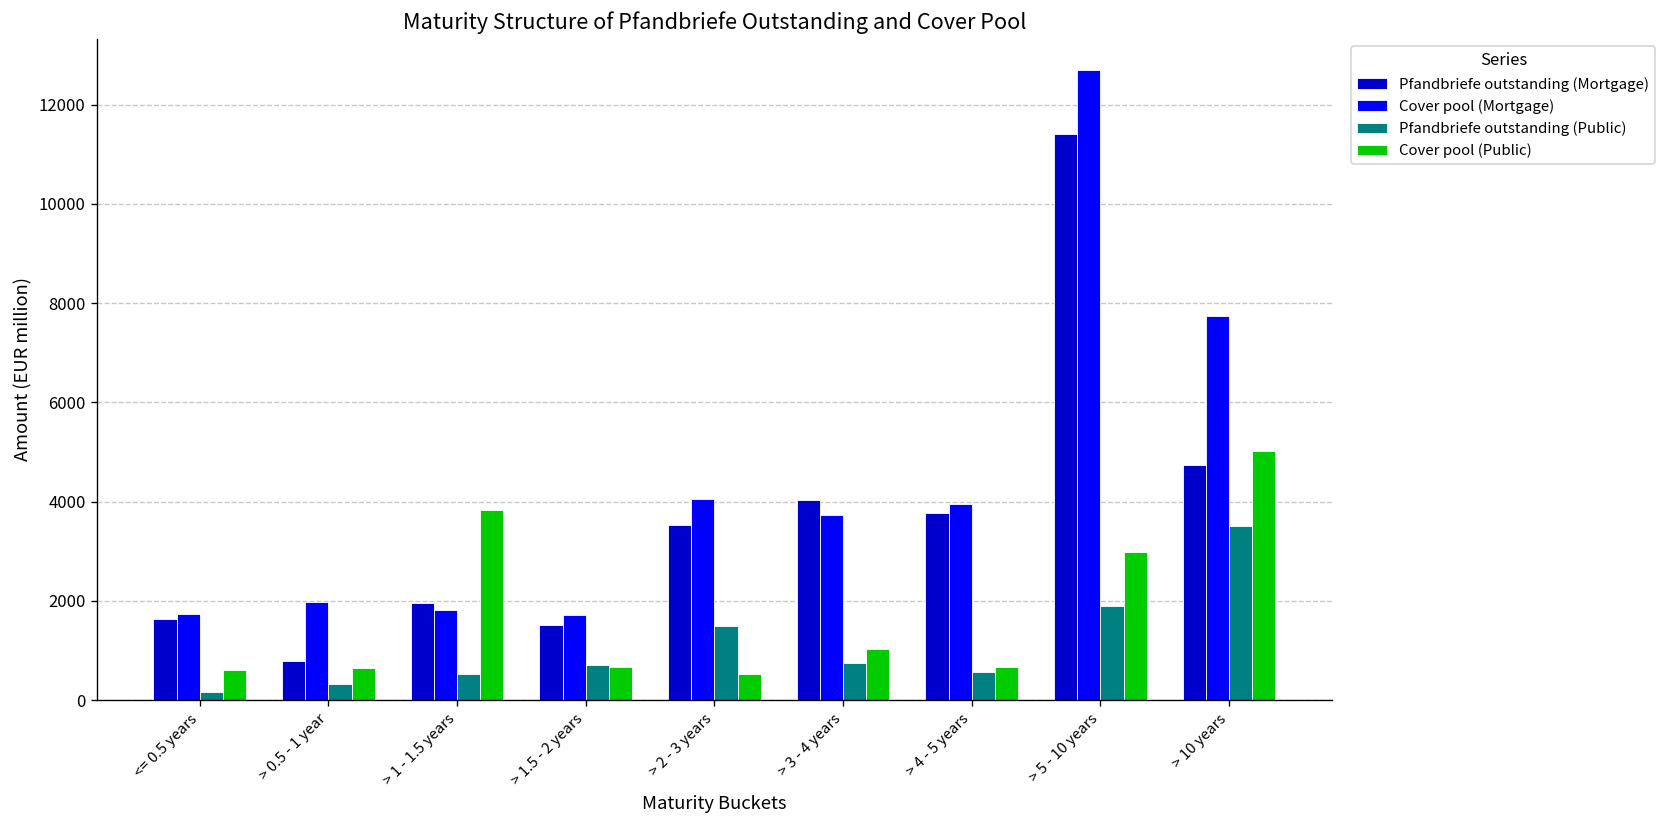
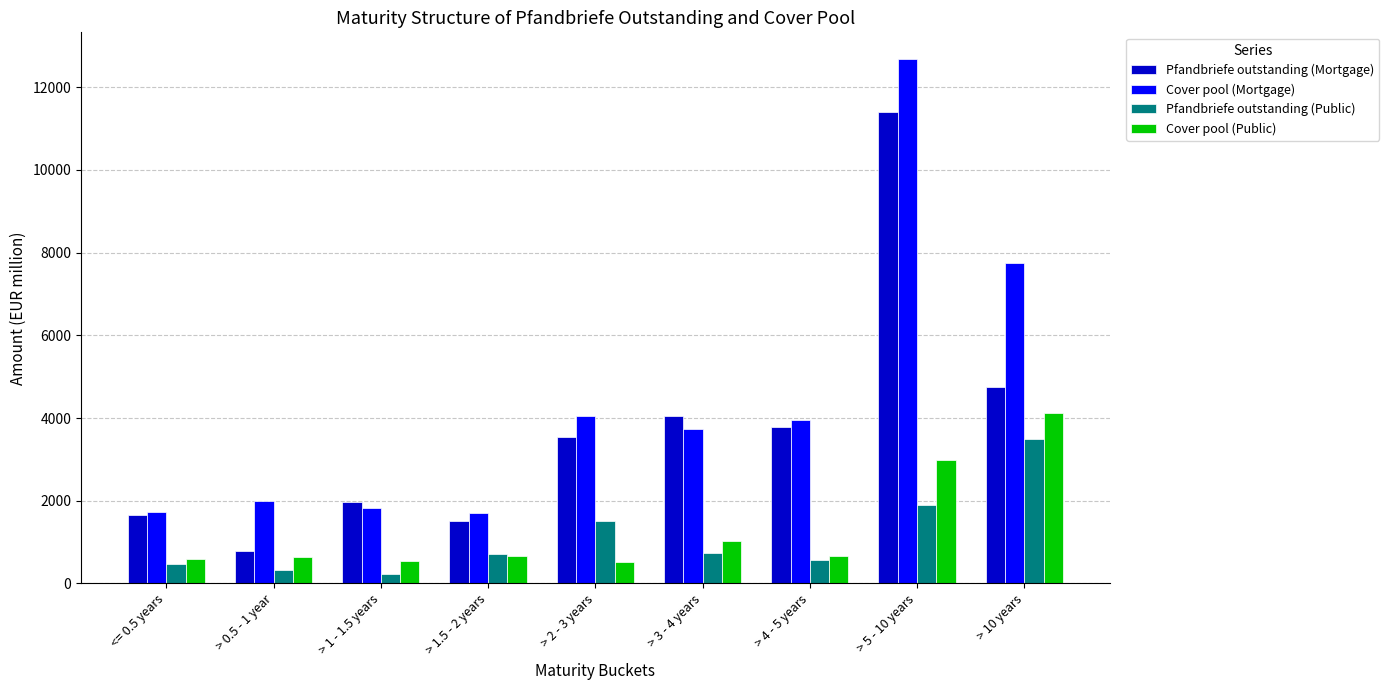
  {
    "Pfandbriefe outstanding (Public)": {
-     "<= 0.5 years": 200,
+     "<= 0.5 years": 500,
      "> 0.5 - 1 year": 300,
-     "> 1 - 1.5 years": 500,
+     "> 1 - 1.5 years": 200,
      "> 1.5 - 2 years": 700,
      "> 2 - 3 years": 1500,
      "> 3 - 4 years": 700,
      "> 4 - 5 years": 600,
      "> 5 - 10 years": 1900,
      "> 10 years": 3500
    },
    "Cover pool (Public)": {
      "<= 0.5 years": 600,
      "> 0.5 - 1 year": 700,
-     "> 1 - 1.5 years": 3800,
+     "> 1 - 1.5 years": 500,
      "> 1.5 - 2 years": 700,
      "> 2 - 3 years": 500,
      "> 3 - 4 years": 1000,
      "> 4 - 5 years": 700,
      "> 5 - 10 years": 3000,
-     "> 10 years": 5000
+     "> 10 years": 4100
    }
  }
